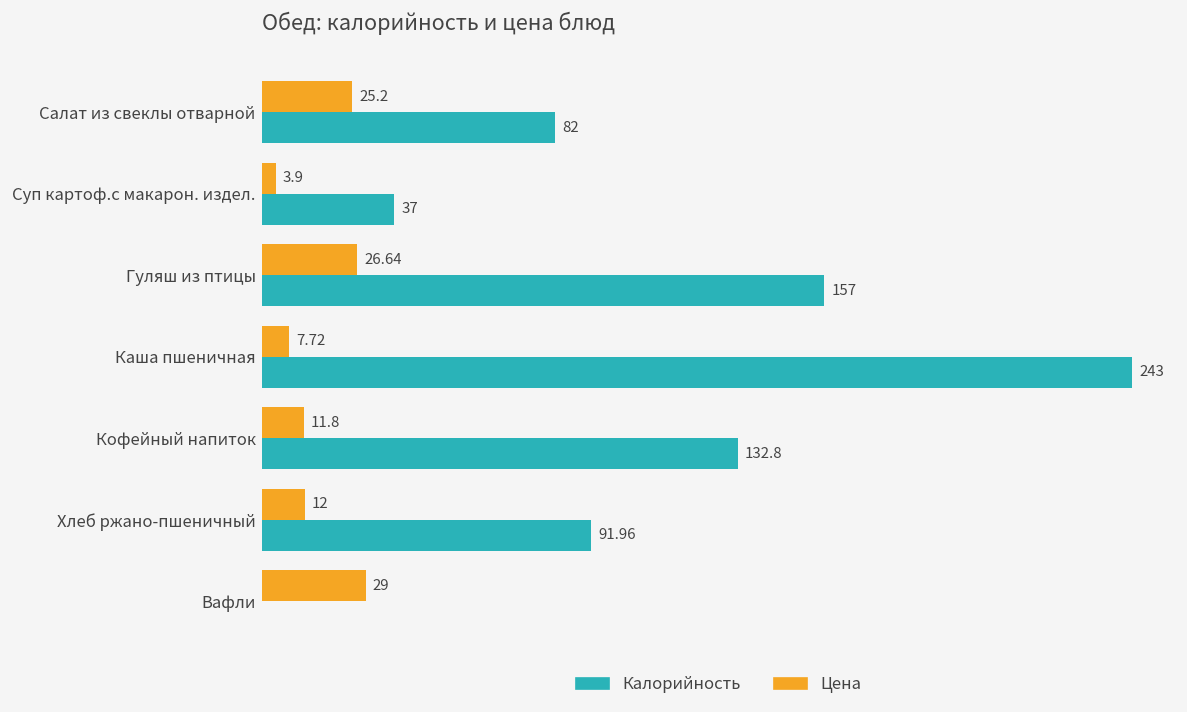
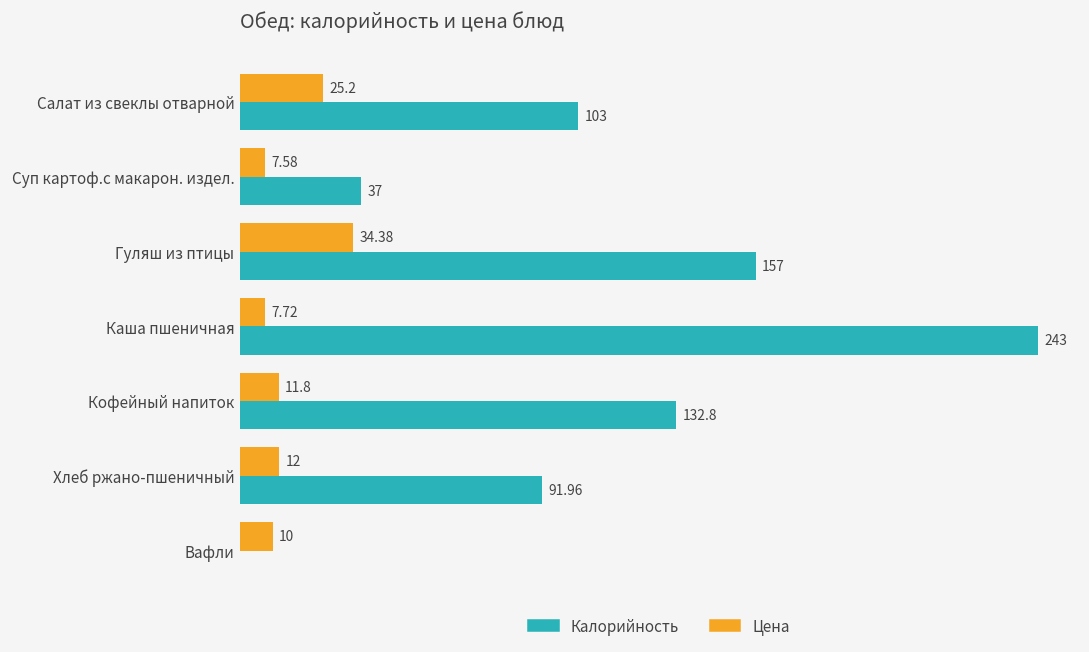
  {
    "Калорийность": {
-     "Салат из свеклы отварной": 82,
+     "Салат из свеклы отварной": 103,
      "Суп картоф.с макарон. издел.": 37,
      "Гуляш из птицы": 157,
      "Каша пшеничная": 243,
      "Кофейный напиток": 132.8,
      "Хлеб ржано-пшеничный": 91.96
    },
    "Цена": {
      "Салат из свеклы отварной": 25.2,
-     "Суп картоф.с макарон. издел.": 3.9,
-     "Гуляш из птицы": 26.64,
+     "Суп картоф.с макарон. издел.": 7.58,
+     "Гуляш из птицы": 34.38,
      "Каша пшеничная": 7.72,
      "Кофейный напиток": 11.8,
      "Хлеб ржано-пшеничный": 12,
-     "Вафли": 29
+     "Вафли": 10
    }
  }
